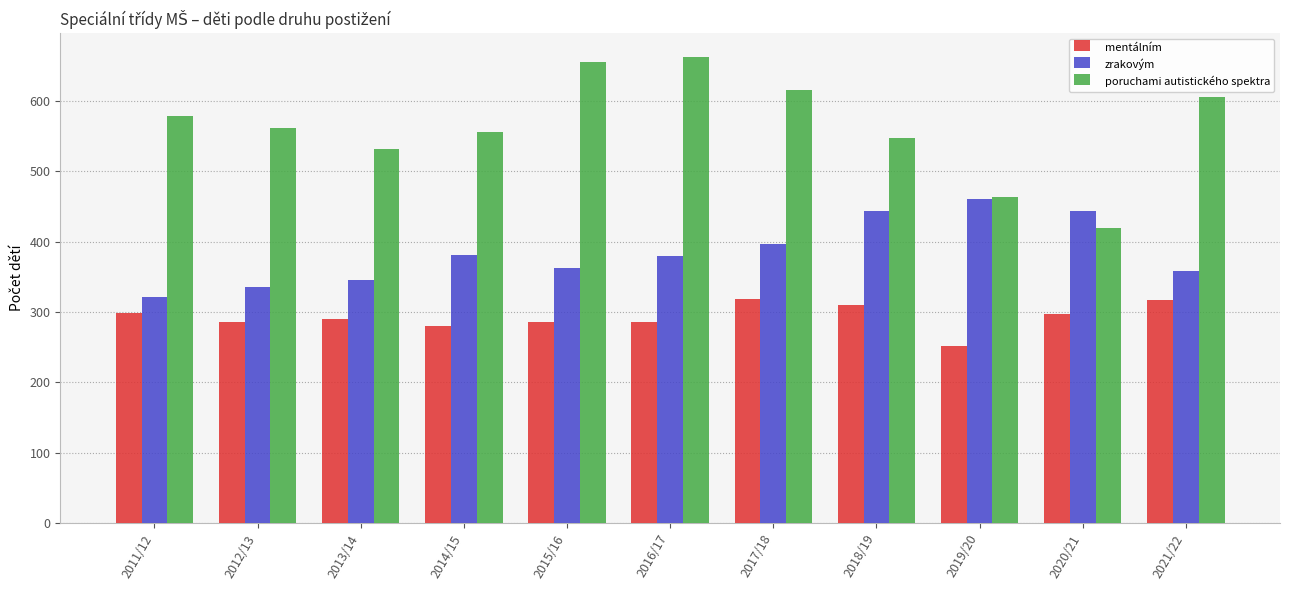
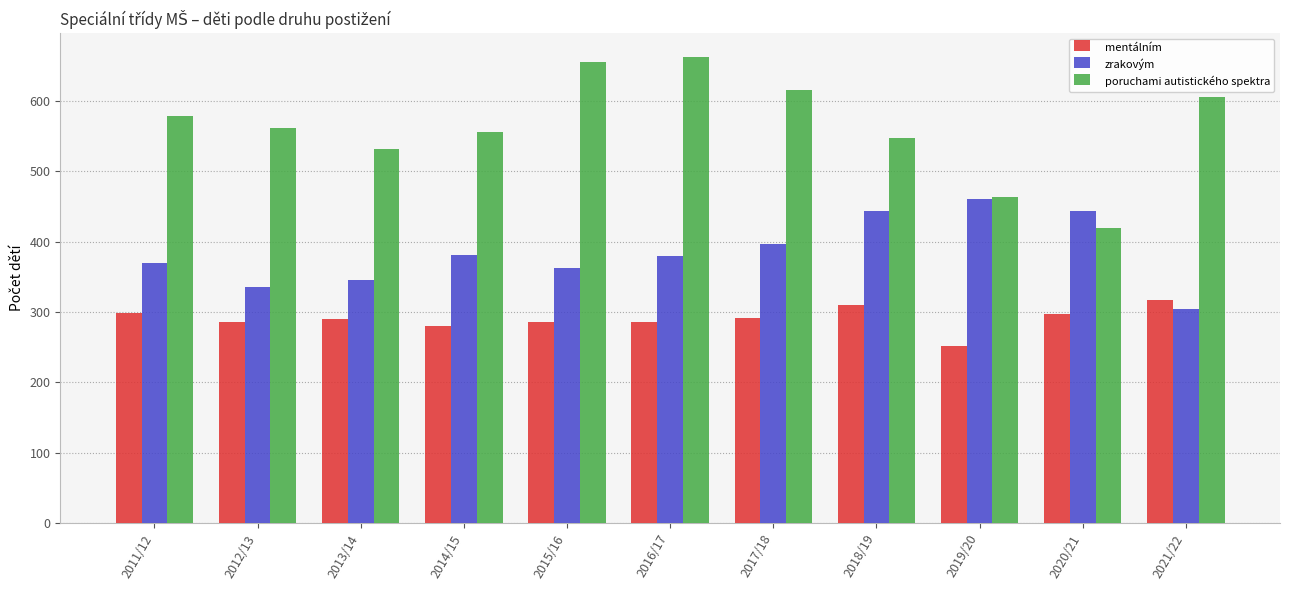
  {
    "mentálním": {
      "2011/12": 300,
      "2012/13": 290,
      "2013/14": 290,
      "2014/15": 280,
      "2015/16": 290,
      "2016/17": 290,
-     "2017/18": 320,
+     "2017/18": 290,
      "2018/19": 310,
      "2019/20": 250,
      "2020/21": 300,
      "2021/22": 320
    },
    "zrakovým": {
-     "2011/12": 320,
+     "2011/12": 370,
      "2012/13": 340,
      "2013/14": 350,
      "2014/15": 380,
      "2015/16": 360,
      "2016/17": 380,
      "2017/18": 400,
      "2018/19": 440,
      "2019/20": 460,
      "2020/21": 440,
-     "2021/22": 360
+     "2021/22": 310
    },
    "poruchami autistického spektra": {
      "2011/12": 580,
      "2012/13": 560,
      "2013/14": 530,
      "2014/15": 560,
      "2015/16": 660,
      "2016/17": 660,
      "2017/18": 620,
      "2018/19": 550,
      "2019/20": 460,
      "2020/21": 420,
      "2021/22": 610
    }
  }
